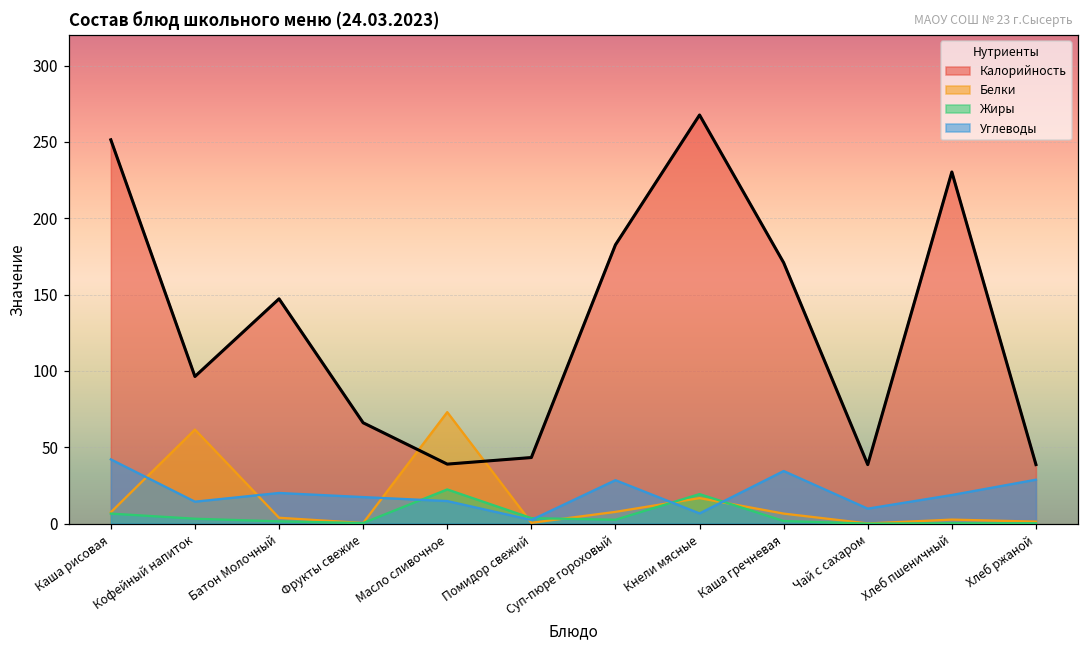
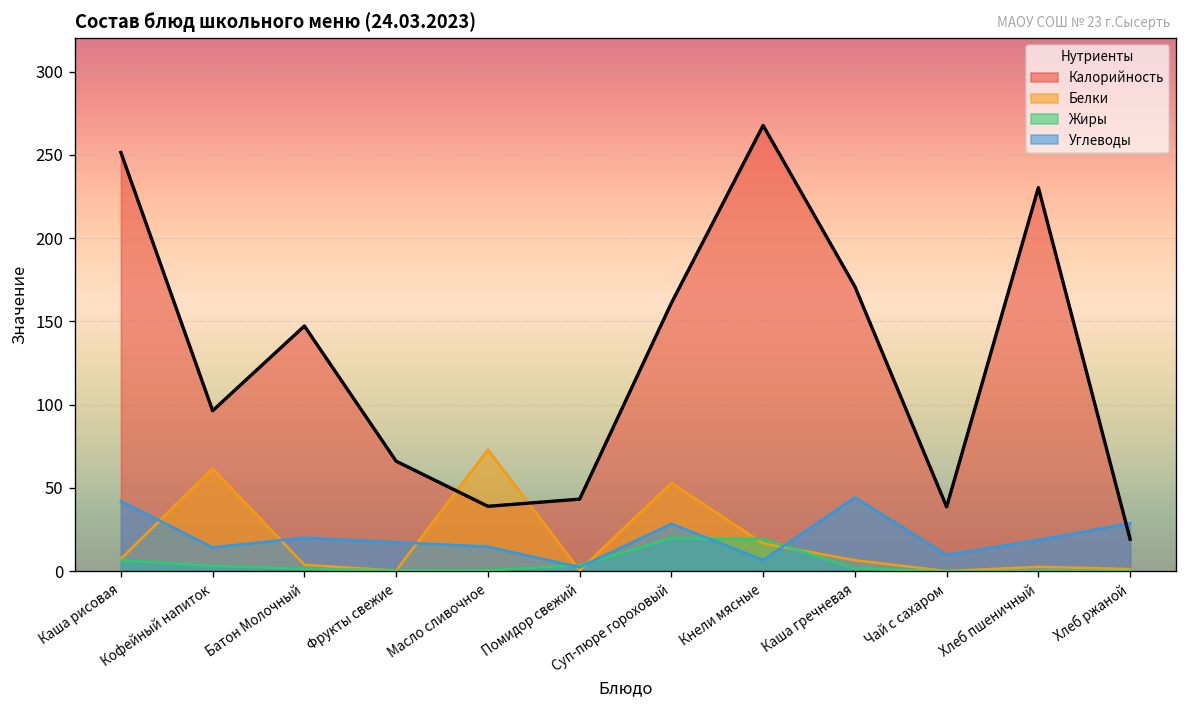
  {
    "Калорийность": {
      "Каша рисовая": 251,
      "Кофейный напиток": 96,
      "Батон Молочный": 147,
      "Фрукты свежие": 66,
      "Масло сливочное": 39,
      "Помидор свежий": 43,
-     "Суп-пюре гороховый": 183,
+     "Суп-пюре гороховый": 161,
      "Кнели мясные": 268,
      "Каша гречневая": 171,
      "Чай с сахаром": 39,
      "Хлеб пшеничный": 230,
-     "Хлеб ржаной": 39
+     "Хлеб ржаной": 19
    },
    "Белки": {
      "Кофейный напиток": 62,
      "Батон Молочный": 4,
      "Масло сливочное": 73,
      "Помидор свежий": 1,
-     "Суп-пюре гороховый": 8,
+     "Суп-пюре гороховый": 53,
      "Кнели мясные": 17,
      "Каша гречневая": 7,
      "Хлеб пшеничный": 3
    },
    "Жиры": {
      "Кофейный напиток": 3,
      "Батон Молочный": 2,
-     "Масло сливочное": 22,
-     "Суп-пюре гороховый": 3,
+     "Масло сливочное": 1,
+     "Суп-пюре гороховый": 20,
      "Кнели мясные": 19,
      "Каша гречневая": 2,
      "Хлеб пшеничный": 0
    },
    "Углеводы": {
      "Каша рисовая": 42,
      "Кофейный напиток": 14,
      "Батон Молочный": 20,
      "Фрукты свежие": 17,
      "Масло сливочное": 15,
      "Суп-пюре гороховый": 28,
      "Кнели мясные": 7,
-     "Каша гречневая": 34,
+     "Каша гречневая": 44,
      "Чай с сахаром": 10,
      "Хлеб пшеничный": 19,
      "Хлеб ржаной": 29
    }
  }
